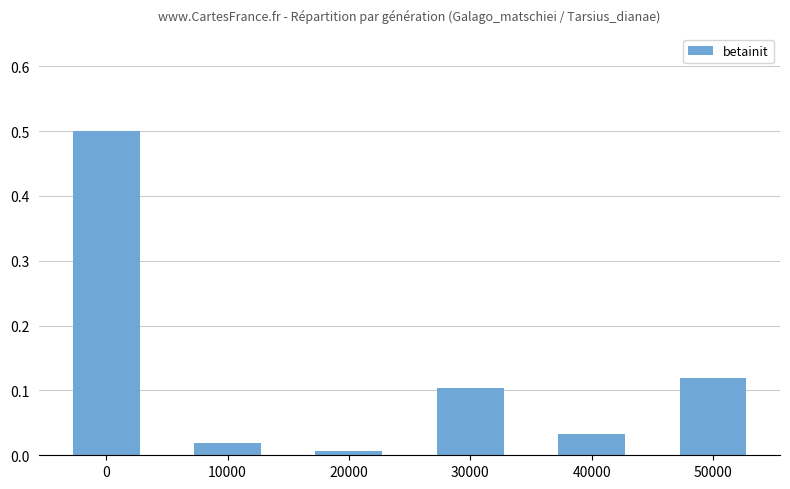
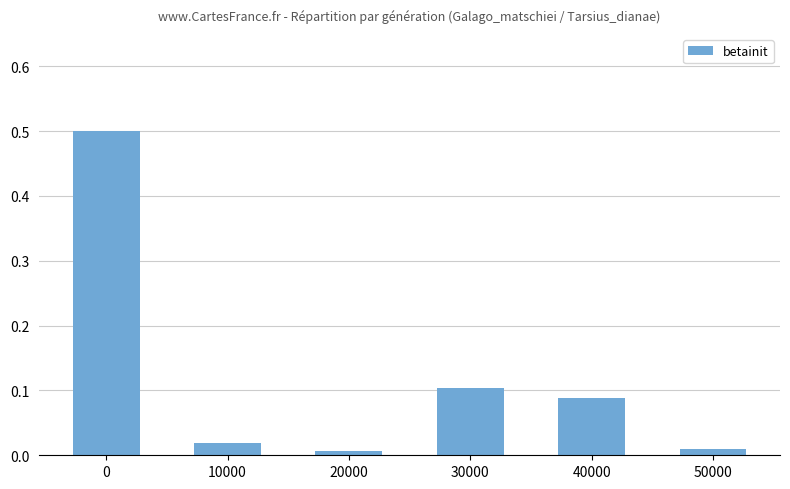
  {
    "0": 0.50,
    "10000": 0.02,
    "20000": 0.01,
    "30000": 0.10,
-   "40000": 0.03,
-   "50000": 0.12
+   "40000": 0.09,
+   "50000": 0.01
  }
